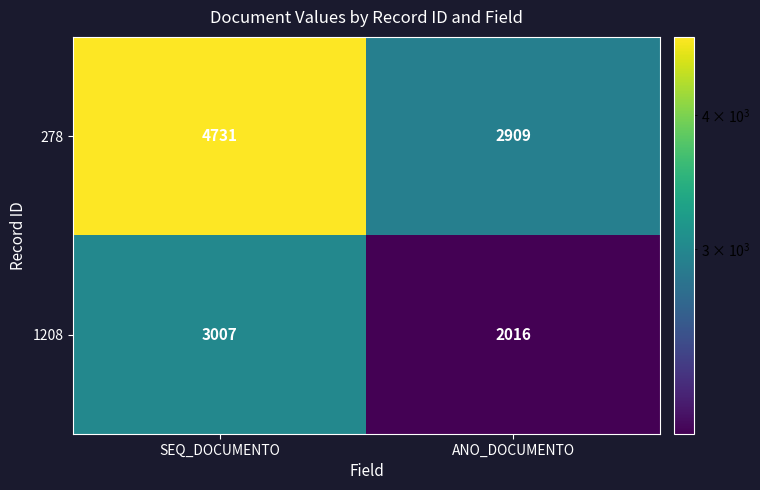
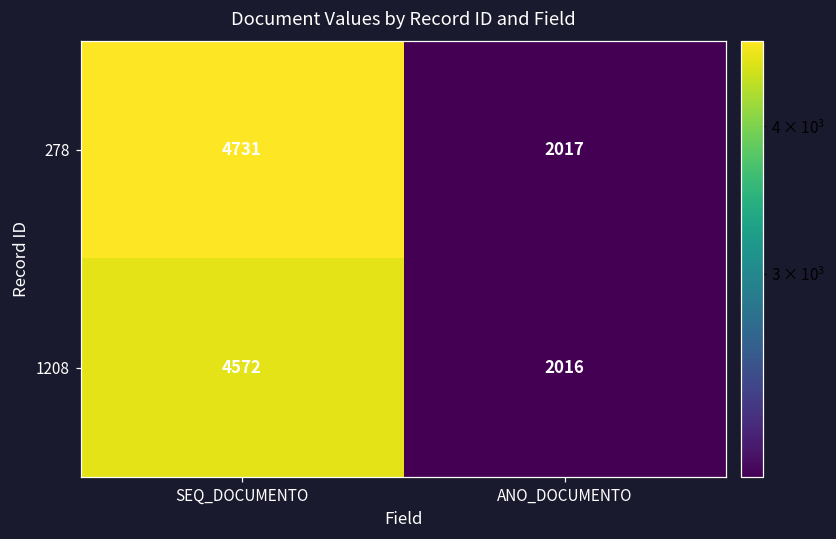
  {
    "278": {
      "SEQ_DOCUMENTO": 4731,
-     "ANO_DOCUMENTO": 2909
+     "ANO_DOCUMENTO": 2017
    },
    "1208": {
-     "SEQ_DOCUMENTO": 3007,
+     "SEQ_DOCUMENTO": 4572,
      "ANO_DOCUMENTO": 2016
    }
  }
